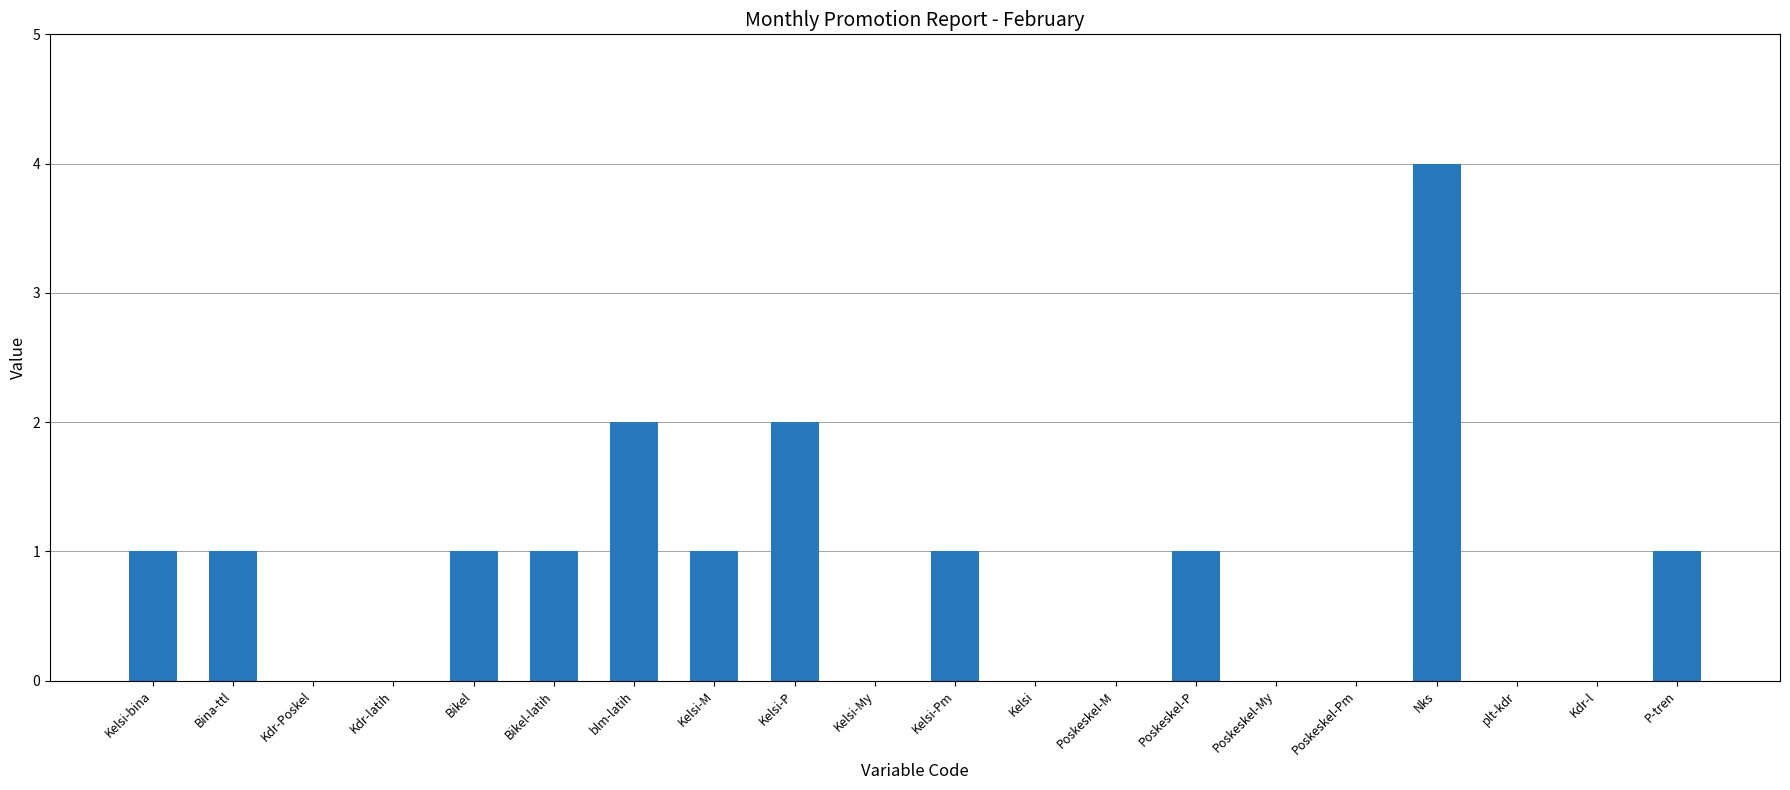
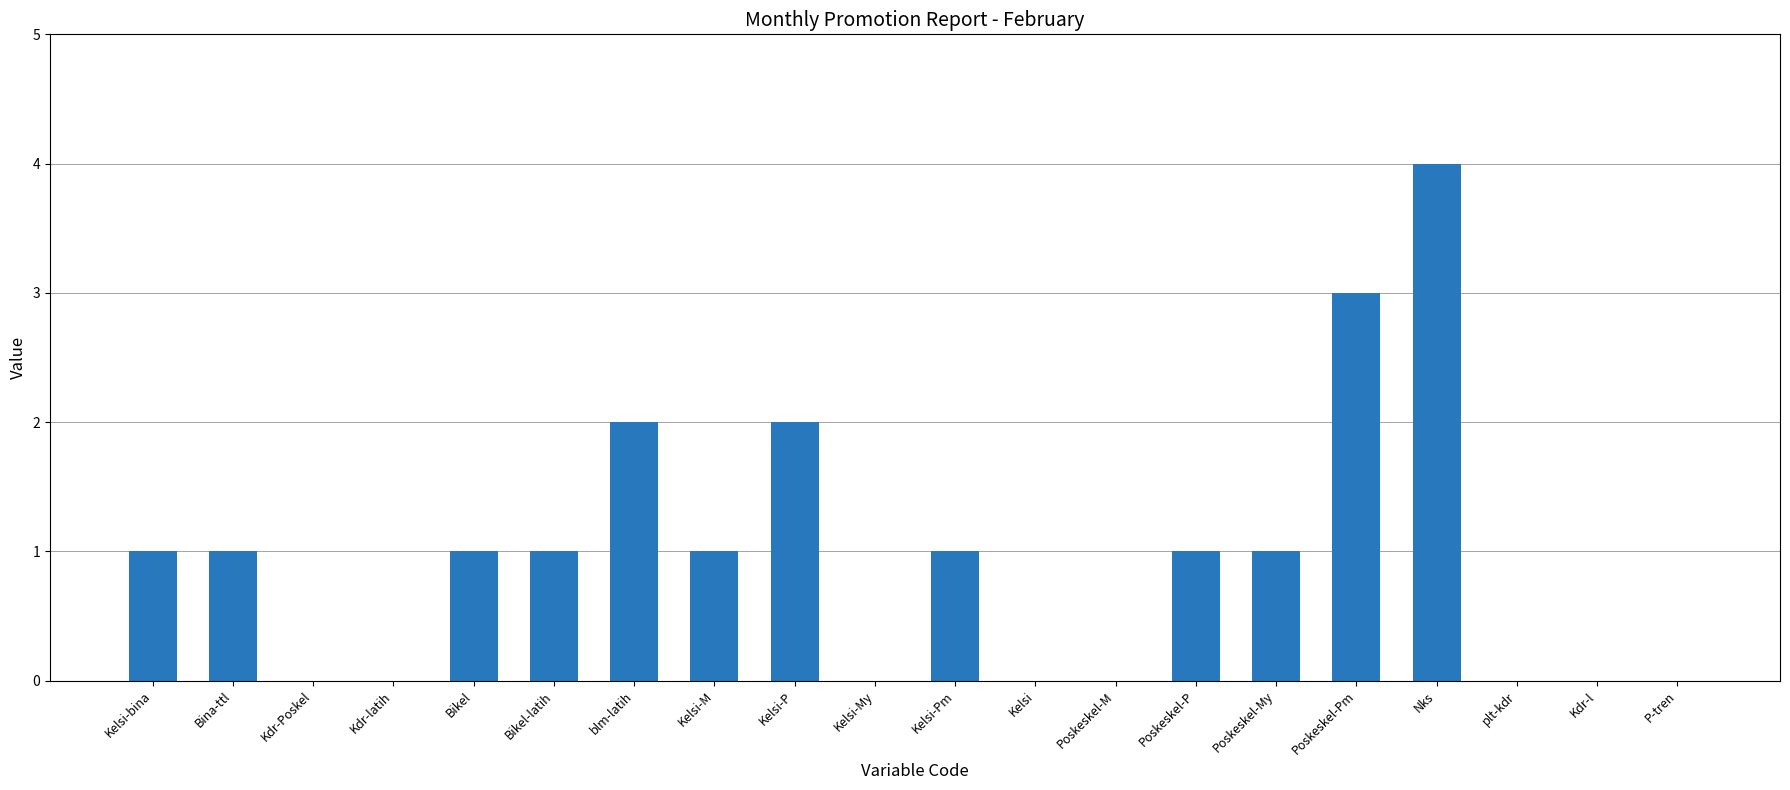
  {
    "Kelsi-bina": 1,
    "Bina-ttl": 1,
    "Kdr-Poskel": 0,
    "Kdr-latih": 0,
    "Bikel": 1,
    "Bikel-latih": 1,
    "blm-latih": 2,
    "Kelsi-M": 1,
    "Kelsi-P": 2,
    "Kelsi-My": 0,
    "Kelsi-Pm": 1,
    "Kelsi": 0,
    "Poskeskel-M": 0,
    "Poskeskel-P": 1,
-   "Poskeskel-My": 0,
-   "Poskeskel-Pm": 0,
+   "Poskeskel-My": 1,
+   "Poskeskel-Pm": 3,
    "Nks": 4,
    "plt-kdr": 0,
    "Kdr-l": 0,
-   "P-tren": 1
+   "P-tren": 0
  }
